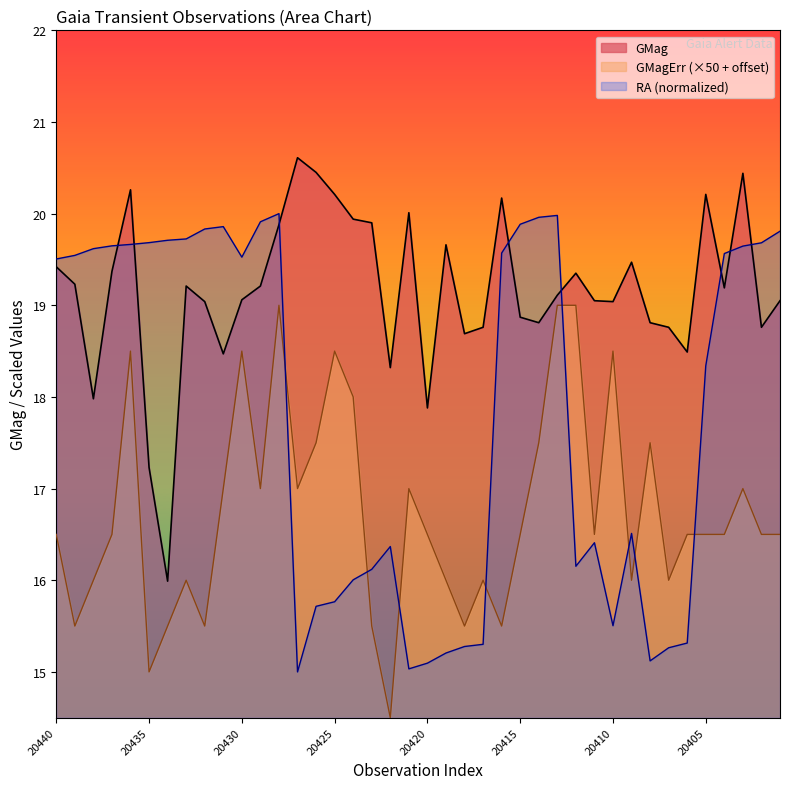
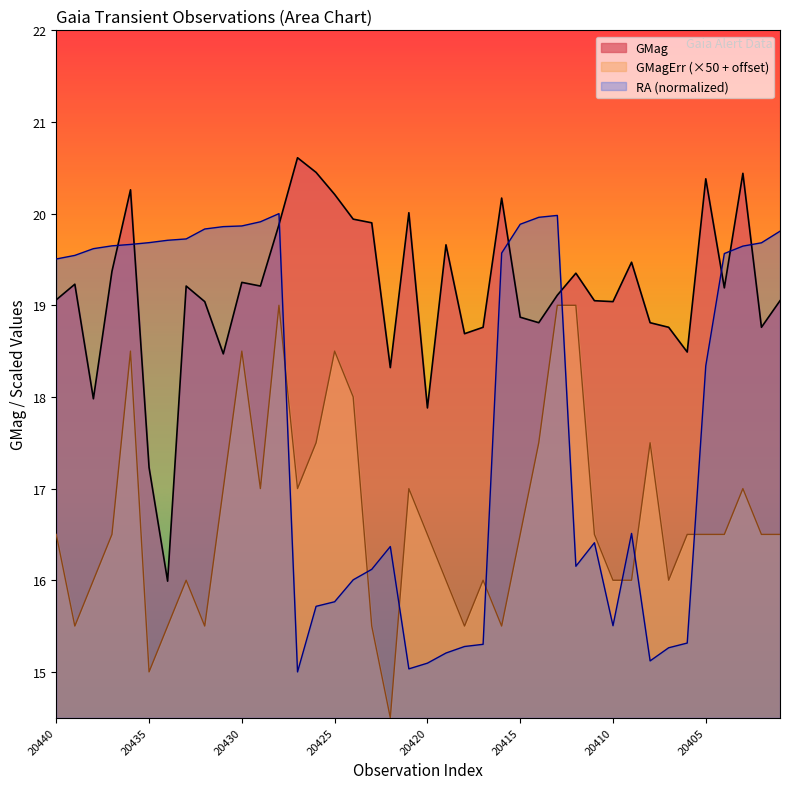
  {
    "GMag": {
-     "20440": 19.4,
+     "20440": 19.1,
      "20435": 17.2,
-     "20430": 19.1,
+     "20430": 19.3,
      "20425": 20.2,
      "20420": 17.9,
      "20415": 18.9,
      "20410": 19.0,
-     "20405": 20.2
+     "20405": 20.4
    },
    "GMagErr (×50 + offset)": {
      "20440": 16.5,
      "20435": 15.0,
      "20430": 18.5,
      "20425": 18.5,
      "20420": 16.5,
      "20415": 16.5,
-     "20410": 18.5,
+     "20410": 16.0,
      "20405": 16.5
    },
    "RA (normalized)": {
      "20440": 19.5,
      "20435": 19.7,
-     "20430": 19.5,
+     "20430": 19.9,
      "20425": 15.8,
      "20420": 15.1,
      "20415": 19.9,
      "20410": 15.5,
      "20405": 18.3
    }
  }
